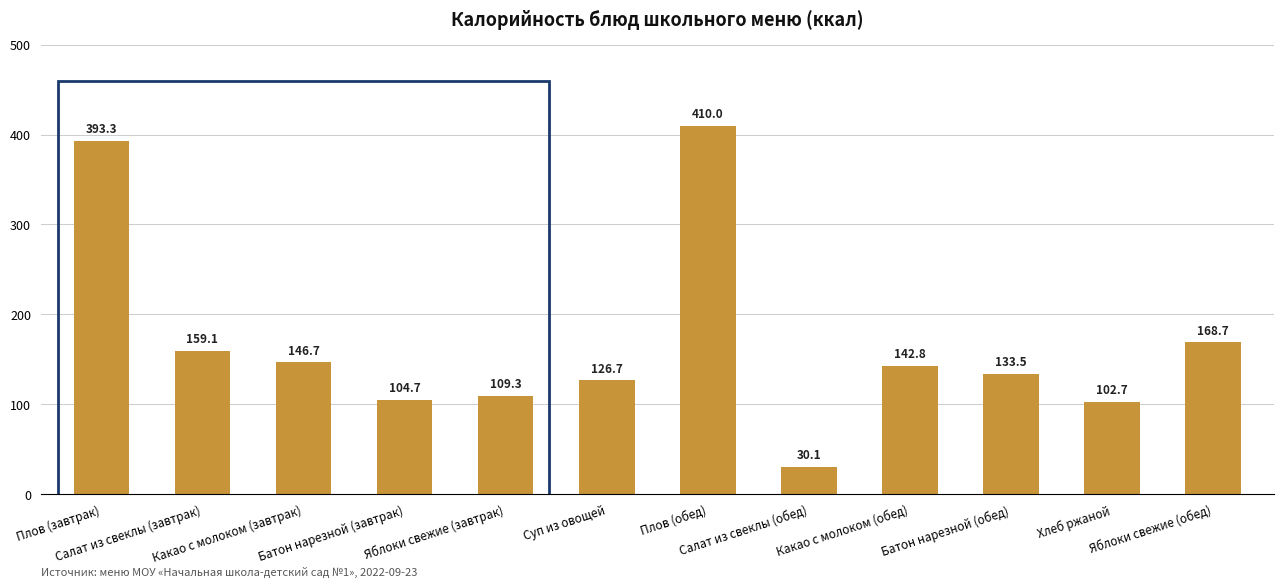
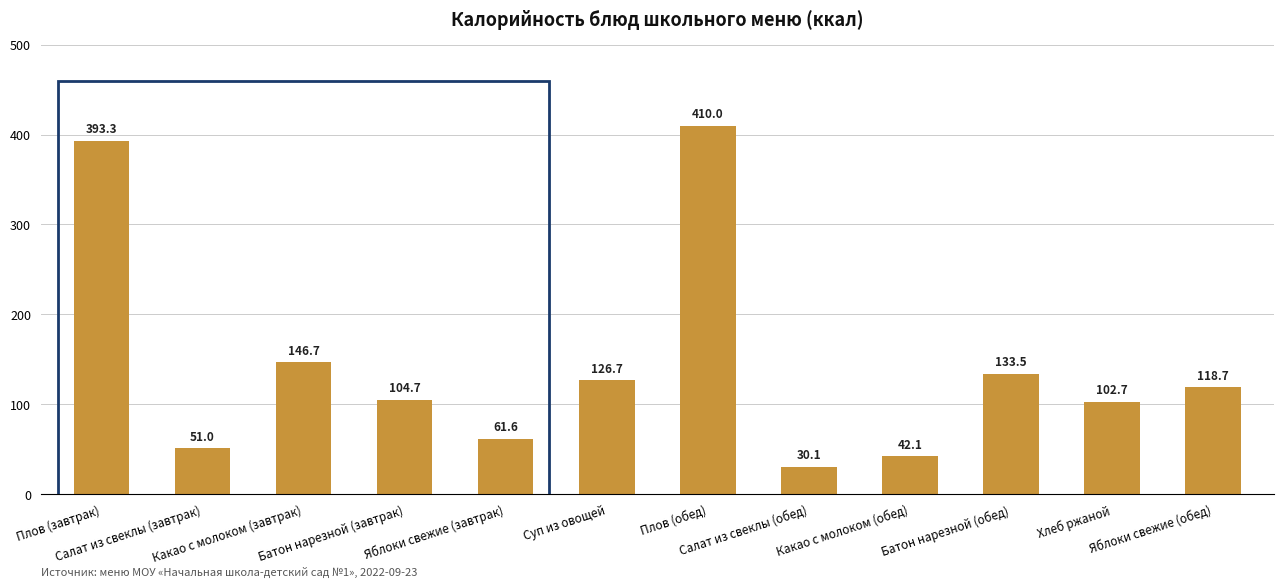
  {
    "Плов (завтрак)": 393.3,
-   "Салат из свеклы (завтрак)": 159.1,
+   "Салат из свеклы (завтрак)": 51.0,
    "Какао с молоком (завтрак)": 146.7,
    "Батон нарезной (завтрак)": 104.7,
-   "Яблоки свежие (завтрак)": 109.3,
+   "Яблоки свежие (завтрак)": 61.6,
    "Суп из овощей": 126.7,
    "Плов (обед)": 410.0,
    "Салат из свеклы (обед)": 30.1,
-   "Какао с молоком (обед)": 142.8,
+   "Какао с молоком (обед)": 42.1,
    "Батон нарезной (обед)": 133.5,
    "Хлеб ржаной": 102.7,
-   "Яблоки свежие (обед)": 168.7
+   "Яблоки свежие (обед)": 118.7
  }
